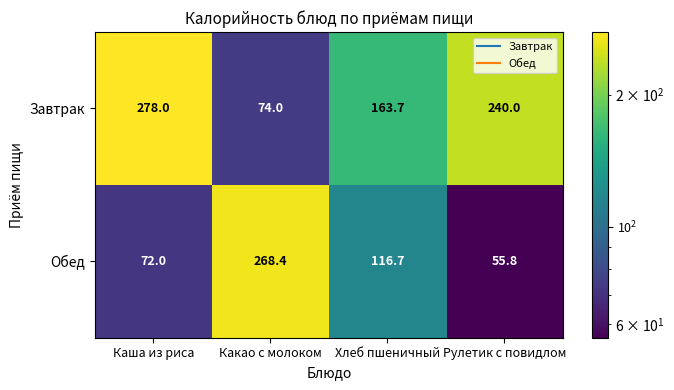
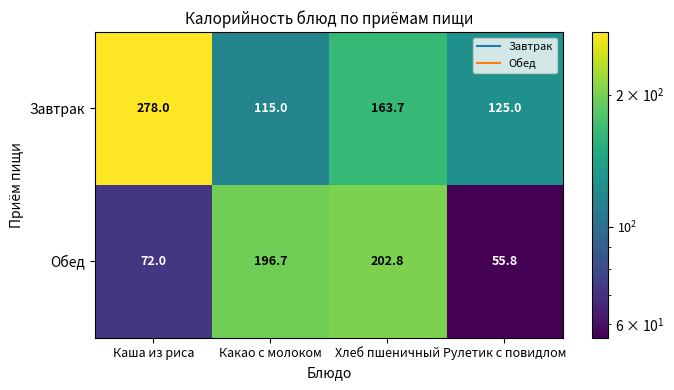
  {
    "Завтрак": {
      "Каша из риса": 278.0,
-     "Какао с молоком": 74.0,
+     "Какао с молоком": 115.0,
      "Хлеб пшеничный": 163.7,
-     "Рулетик с повидлом": 240.0
+     "Рулетик с повидлом": 125.0
    },
    "Обед": {
      "Каша из риса": 72.0,
-     "Какао с молоком": 268.4,
-     "Хлеб пшеничный": 116.7,
+     "Какао с молоком": 196.7,
+     "Хлеб пшеничный": 202.8,
      "Рулетик с повидлом": 55.8
    }
  }
